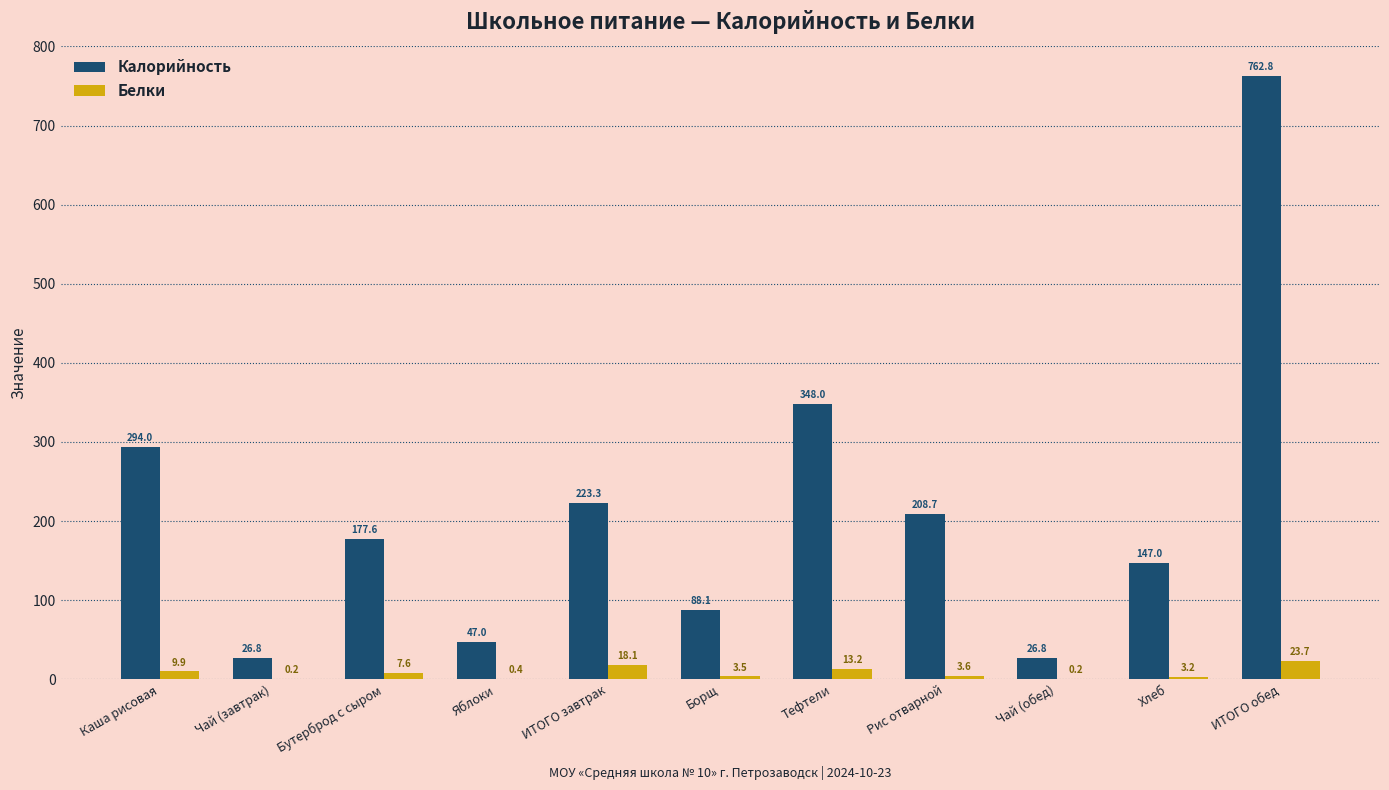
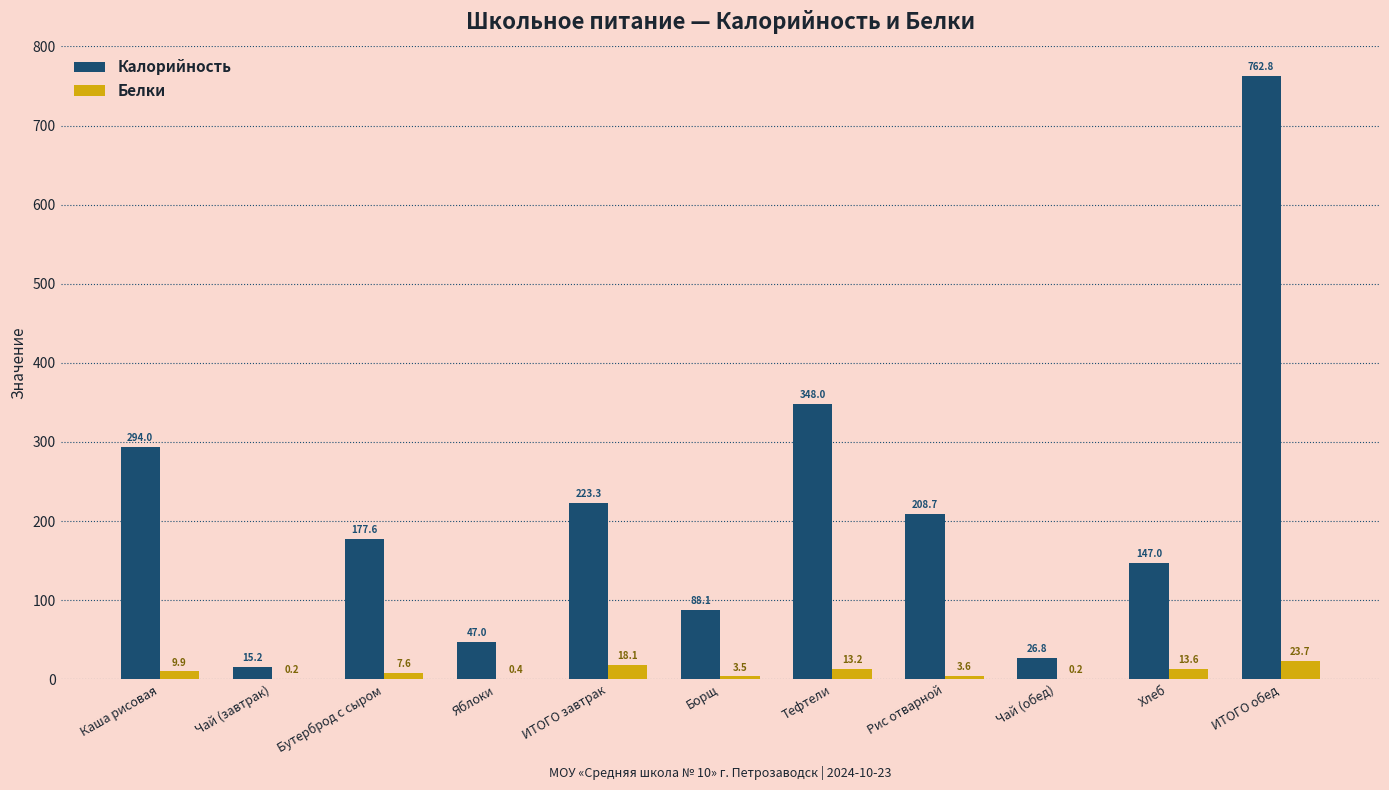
  {
    "Калорийность": {
      "Каша рисовая": 294.0,
-     "Чай (завтрак)": 26.8,
+     "Чай (завтрак)": 15.2,
      "Бутерброд с сыром": 177.6,
      "Яблоки": 47.0,
      "ИТОГО завтрак": 223.3,
      "Борщ": 88.1,
      "Тефтели": 348.0,
      "Рис отварной": 208.7,
      "Чай (обед)": 26.8,
      "Хлеб": 147.0,
      "ИТОГО обед": 762.8
    },
    "Белки": {
      "Каша рисовая": 9.9,
      "Чай (завтрак)": 0.2,
      "Бутерброд с сыром": 7.6,
      "Яблоки": 0.4,
      "ИТОГО завтрак": 18.1,
      "Борщ": 3.5,
      "Тефтели": 13.2,
      "Рис отварной": 3.6,
      "Чай (обед)": 0.2,
-     "Хлеб": 3.2,
+     "Хлеб": 13.6,
      "ИТОГО обед": 23.7
    }
  }
